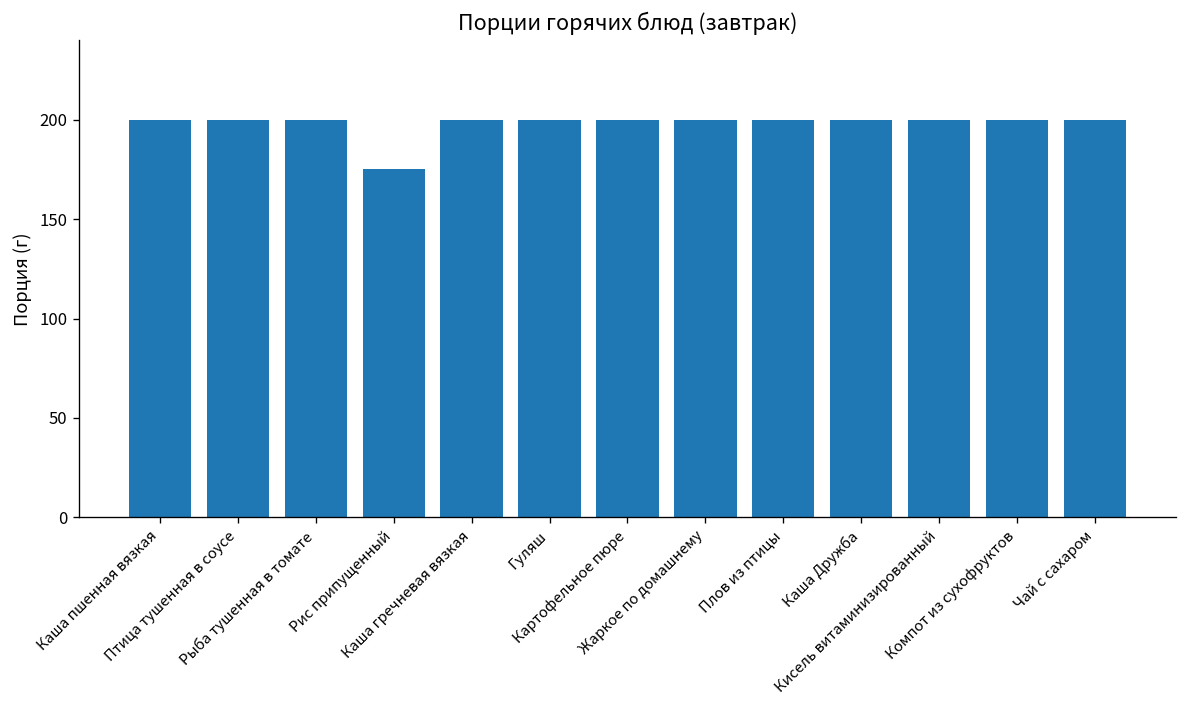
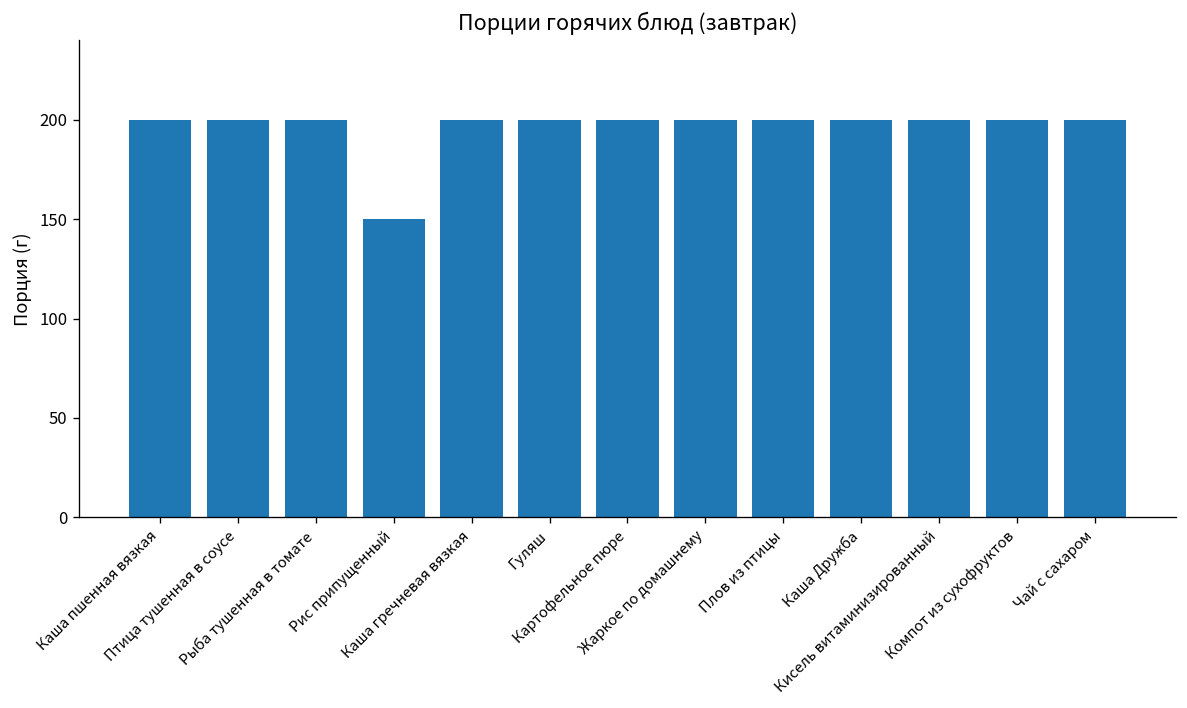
  {
    "Каша пшенная вязкая": 200,
    "Птица тушенная в соусе": 200,
    "Рыба тушенная в томате": 200,
-   "Рис припущенный": 175,
+   "Рис припущенный": 150,
    "Каша гречневая вязкая": 200,
    "Гуляш": 200,
    "Картофельное пюре": 200,
    "Жаркое по домашнему": 200,
    "Плов из птицы": 200,
    "Каша Дружба": 200,
    "Кисель витаминизированный": 200,
    "Компот из сухофруктов": 200,
    "Чай с сахаром": 200
  }
